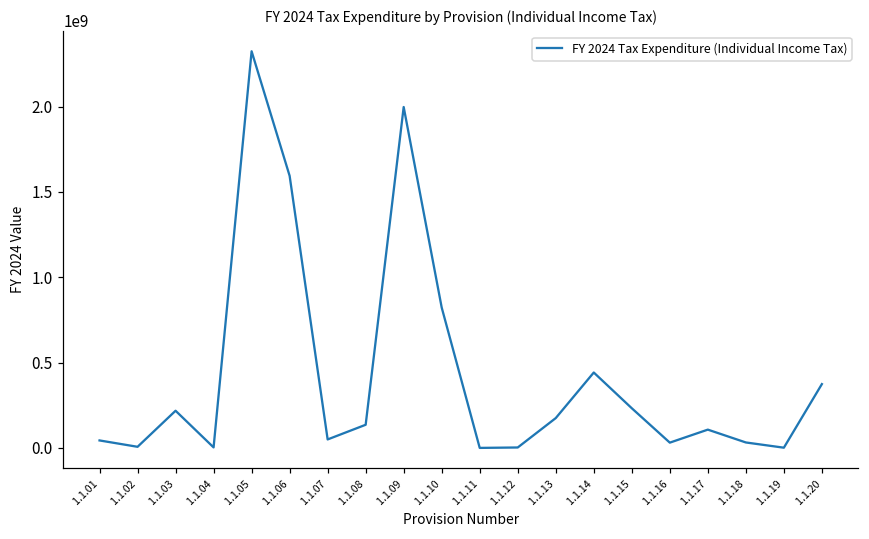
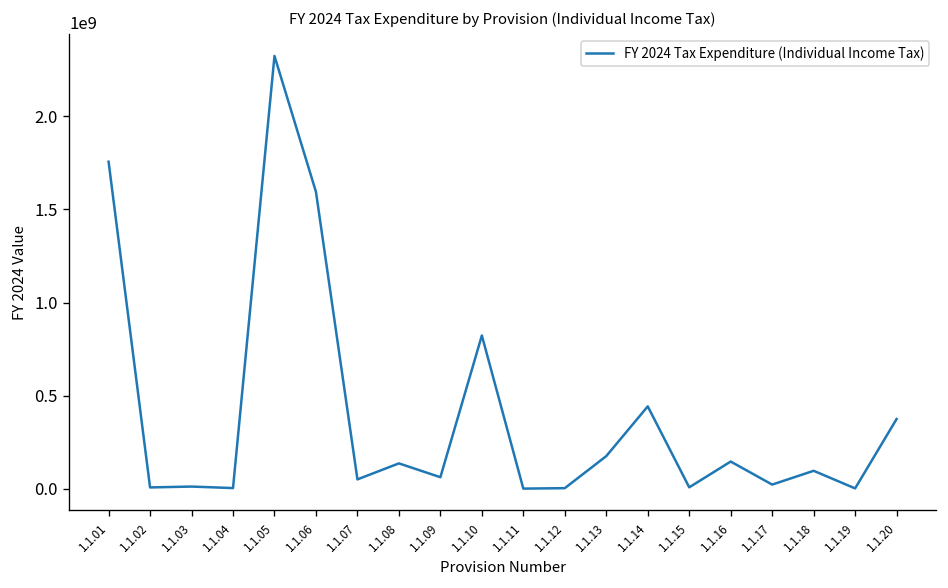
  {
-   "1.1.01": 40000000,
+   "1.1.01": 1760000000,
    "1.1.02": 10000000,
-   "1.1.03": 220000000,
+   "1.1.03": 10000000,
    "1.1.04": 0,
    "1.1.05": 2320000000,
    "1.1.06": 1590000000,
    "1.1.07": 50000000,
    "1.1.08": 140000000,
-   "1.1.09": 2000000000,
+   "1.1.09": 60000000,
    "1.1.10": 820000000,
    "1.1.11": 0,
    "1.1.12": 0,
    "1.1.13": 170000000,
    "1.1.14": 440000000,
-   "1.1.15": 230000000,
-   "1.1.16": 30000000,
-   "1.1.17": 110000000,
-   "1.1.18": 30000000,
+   "1.1.15": 10000000,
+   "1.1.16": 150000000,
+   "1.1.17": 20000000,
+   "1.1.18": 100000000,
    "1.1.19": 0,
    "1.1.20": 370000000
  }
